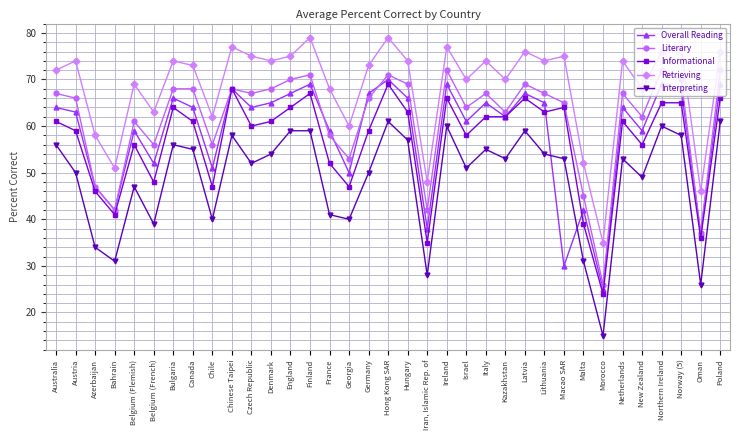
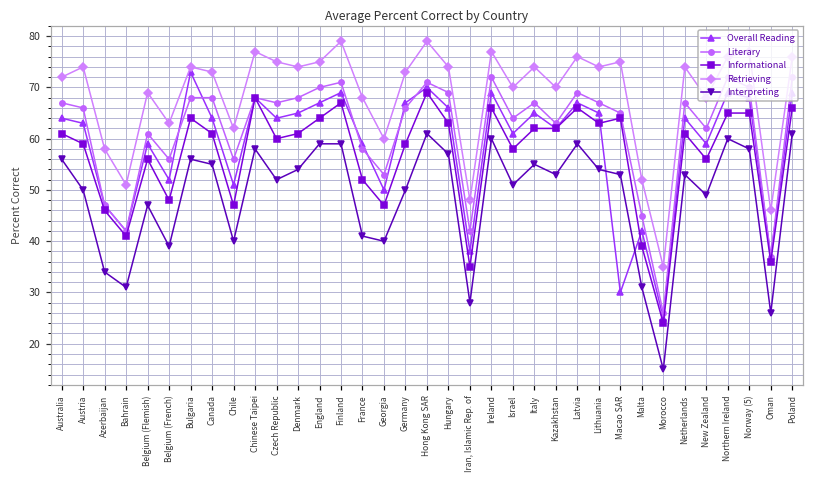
  {
    "Overall Reading": {
      "Australia": 64,
      "Austria": 63,
      "Belgium (Flemish)": 59,
      "Belgium (French)": 52,
-     "Bulgaria": 66,
+     "Bulgaria": 73,
      "Canada": 64,
      "Chile": 51,
      "Czech Republic": 64,
      "Denmark": 65,
      "England": 67,
      "Finland": 69,
      "France": 59,
      "Georgia": 50,
      "Germany": 67,
      "Hong Kong SAR": 70,
      "Hungary": 66,
      "Iran, Islamic Rep. of": 38,
      "Ireland": 69,
      "Israel": 61,
      "Italy": 65,
      "Latvia": 67,
      "Lithuania": 65,
      "Macao SAR": 30,
      "Malta": 42,
      "Morocco": 25,
      "Netherlands": 64,
      "New Zealand": 59
    }
  }
